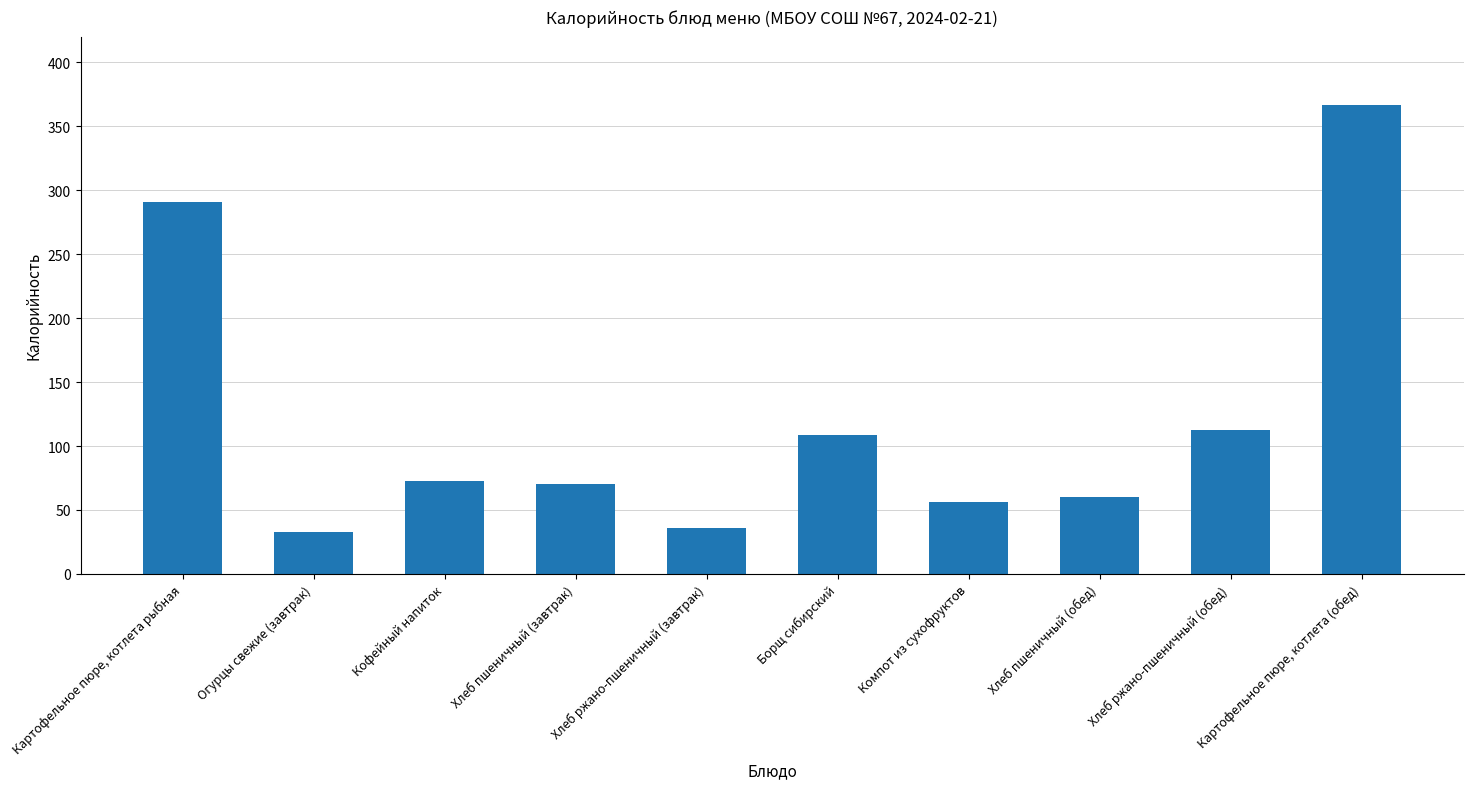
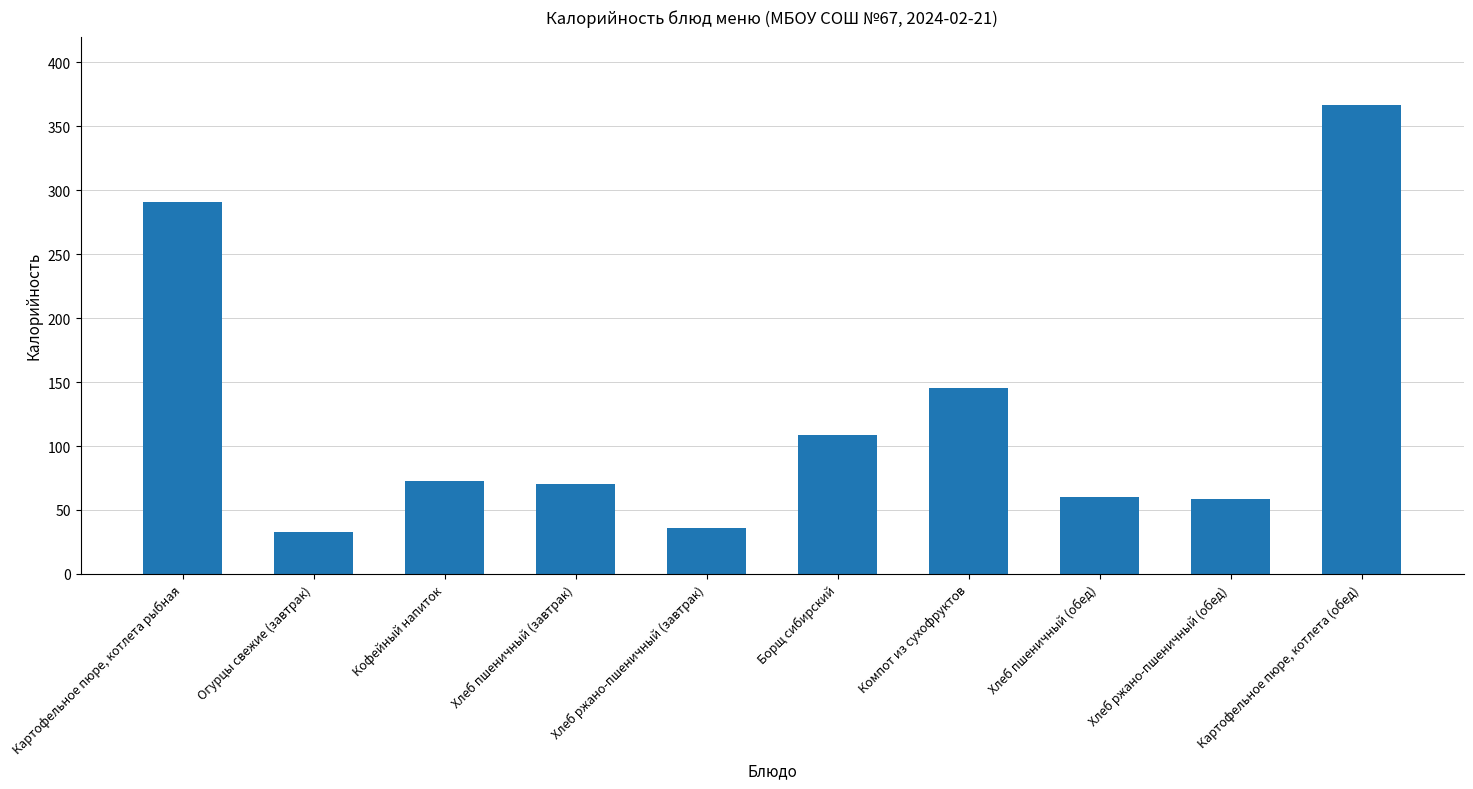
  {
    "Картофельное пюре, котлета рыбная": 291,
    "Огурцы свежие (завтрак)": 33,
    "Кофейный напиток": 73,
    "Хлеб пшеничный (завтрак)": 71,
    "Хлеб ржано-пшеничный (завтрак)": 36,
    "Борщ сибирский": 109,
-   "Компот из сухофруктов": 56,
+   "Компот из сухофруктов": 145,
    "Хлеб пшеничный (обед)": 61,
-   "Хлеб ржано-пшеничный (обед)": 112,
+   "Хлеб ржано-пшеничный (обед)": 59,
    "Картофельное пюре, котлета (обед)": 366
  }
